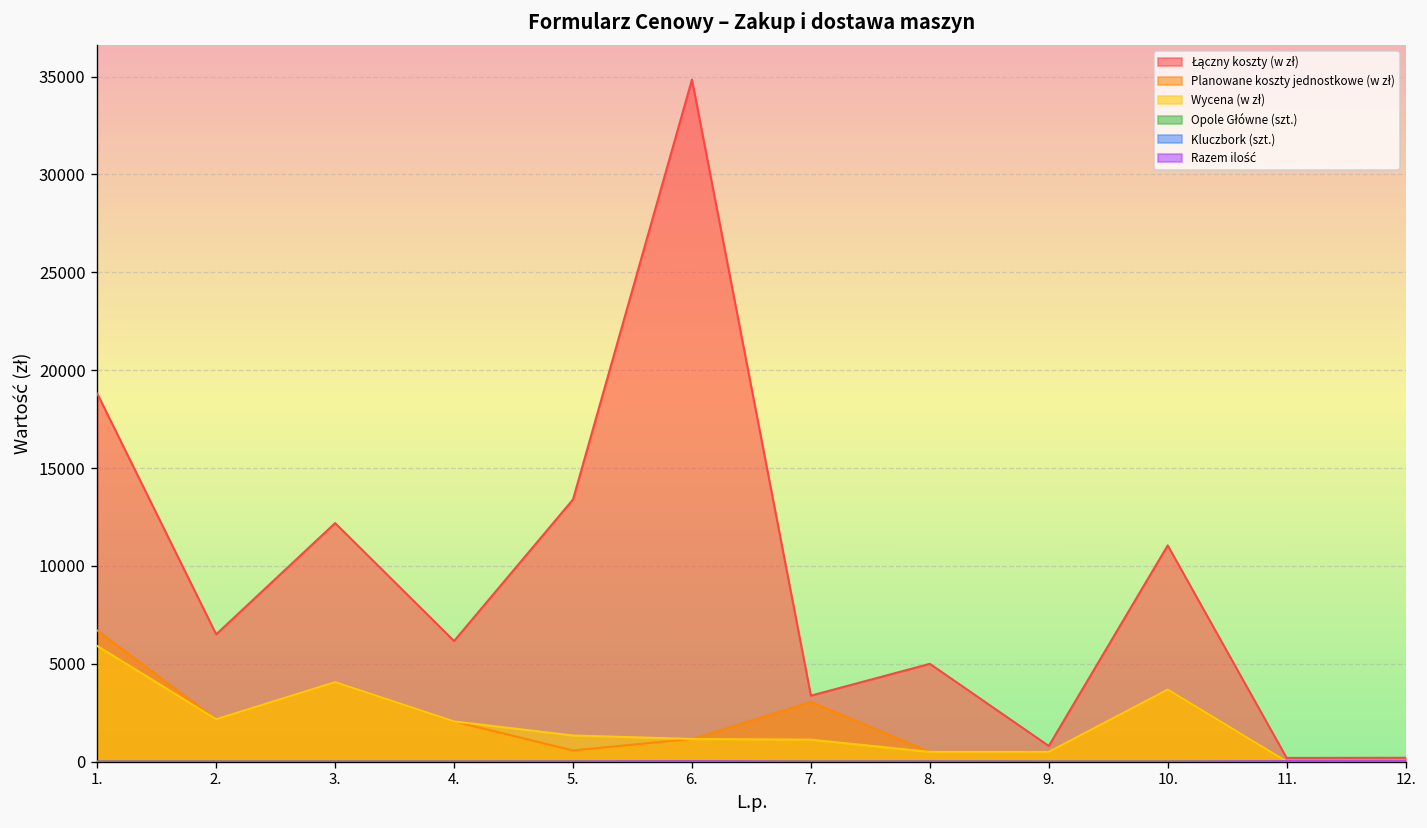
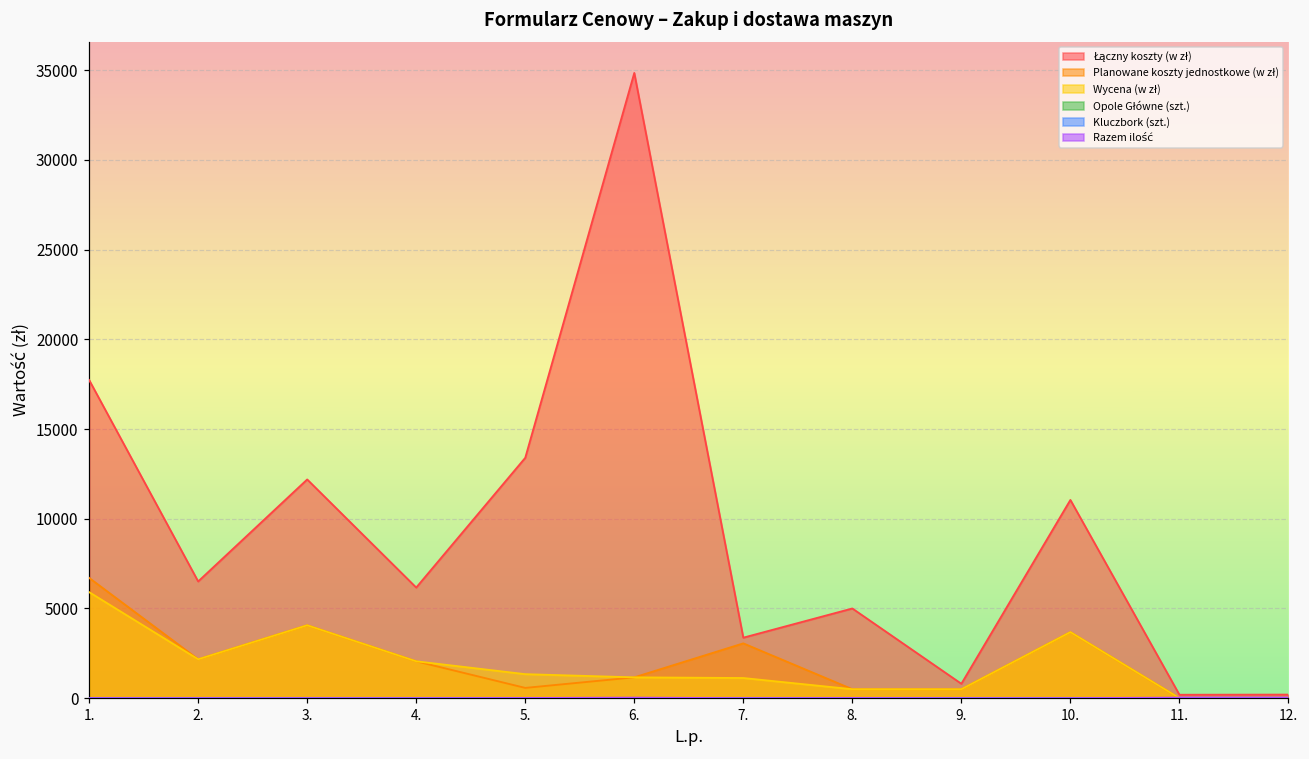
  {
    "Łączny koszty (w zł)": {
-     "1.": 18800,
+     "1.": 17700,
      "2.": 6500,
      "3.": 12200,
      "4.": 6200,
      "5.": 13400,
      "6.": 34800,
      "7.": 3400,
      "8.": 5000,
      "9.": 800,
      "10.": 11000,
      "11.": 200,
      "12.": 200
    }
  }
